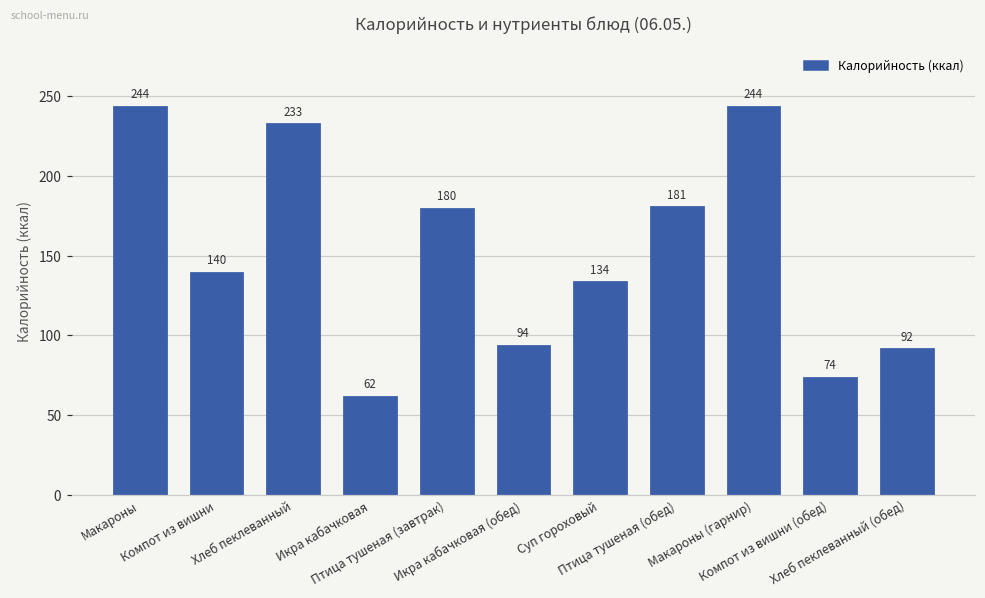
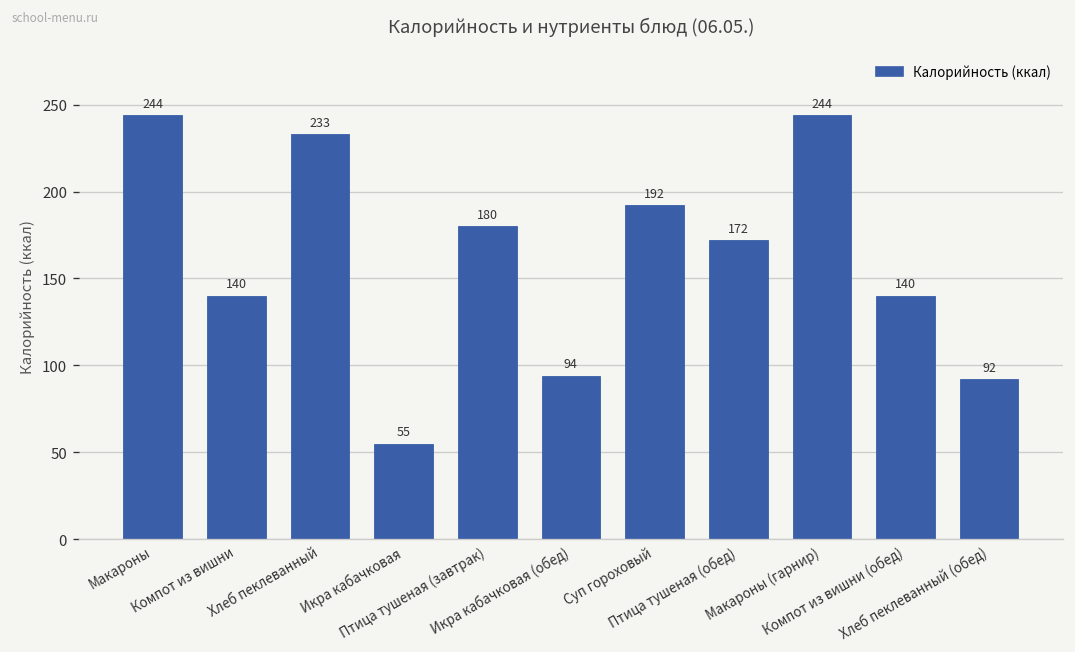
  {
    "Макароны": 244,
    "Компот из вишни": 140,
    "Хлеб пеклеванный": 233,
-   "Икра кабачковая": 62,
+   "Икра кабачковая": 55,
    "Птица тушеная (завтрак)": 180,
    "Икра кабачковая (обед)": 94,
-   "Суп гороховый": 134,
-   "Птица тушеная (обед)": 181,
+   "Суп гороховый": 192,
+   "Птица тушеная (обед)": 172,
    "Макароны (гарнир)": 244,
-   "Компот из вишни (обед)": 74,
+   "Компот из вишни (обед)": 140,
    "Хлеб пеклеванный (обед)": 92
  }
